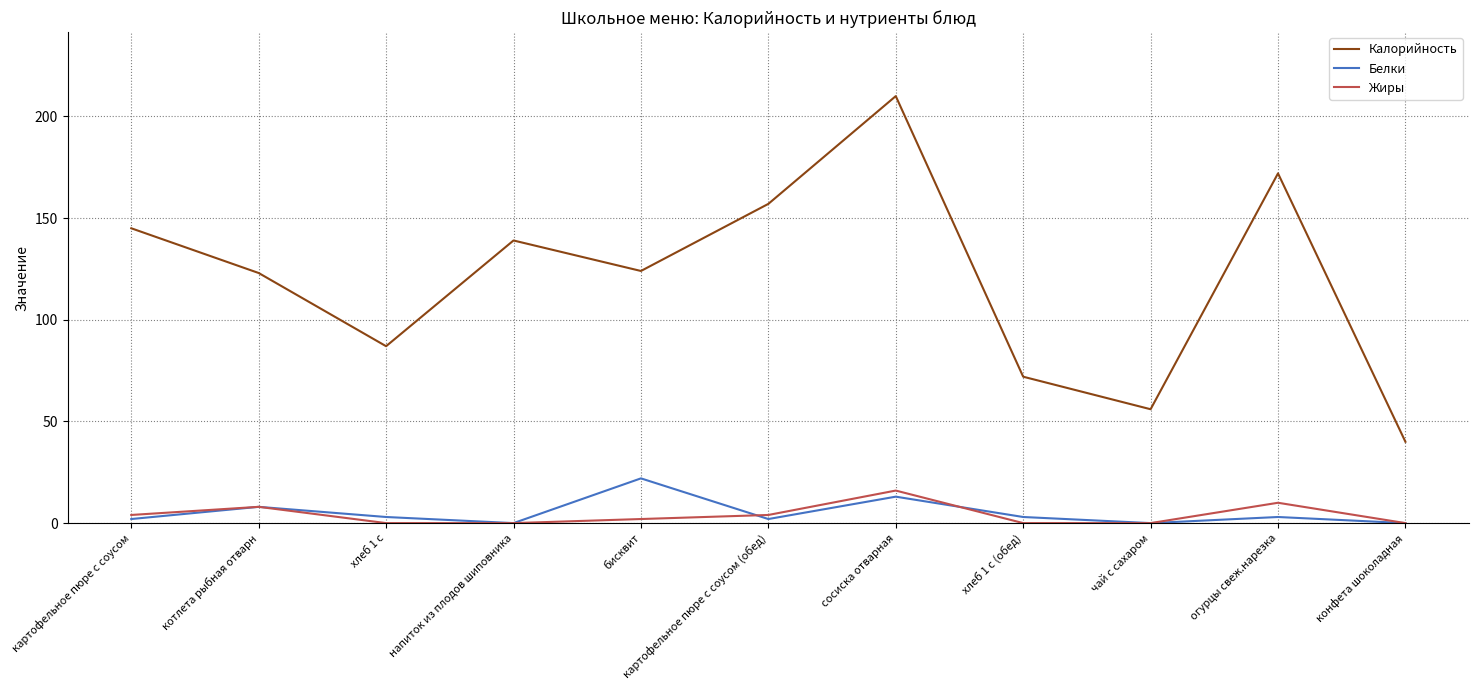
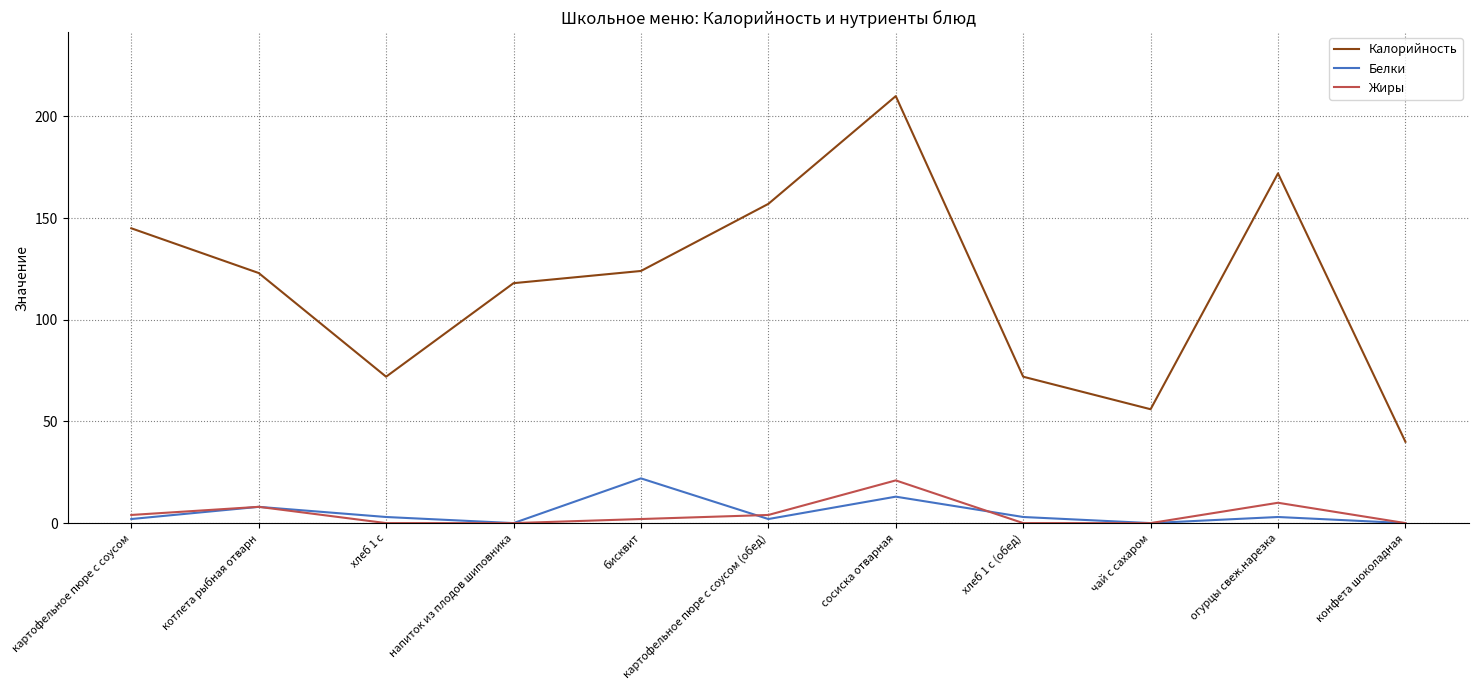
  {
    "Калорийность": {
      "картофельное пюре с соусом": 145,
      "котлета рыбная отварн": 123,
-     "хлеб 1 с": 87,
-     "напиток из плодов шиповника": 139,
+     "хлеб 1 с": 72,
+     "напиток из плодов шиповника": 118,
      "бисквит": 124,
      "картофельное пюре с соусом (обед)": 157,
      "сосиска отварная": 210,
      "хлеб 1 с (обед)": 72,
      "чай с сахаром": 56,
      "огурцы свеж.нарезка": 172,
      "конфета шоколадная": 40
    },
    "Белки": {
      "картофельное пюре с соусом": 2,
      "хлеб 1 с": 3,
      "бисквит": 22,
      "картофельное пюре с соусом (обед)": 2,
      "сосиска отварная": 13,
      "хлеб 1 с (обед)": 3,
      "огурцы свеж.нарезка": 3
    },
    "Жиры": {
      "картофельное пюре с соусом": 4,
      "хлеб 1 с": 0,
      "бисквит": 2,
      "картофельное пюре с соусом (обед)": 4,
-     "сосиска отварная": 16,
+     "сосиска отварная": 21,
      "хлеб 1 с (обед)": 0,
      "огурцы свеж.нарезка": 10
    }
  }
